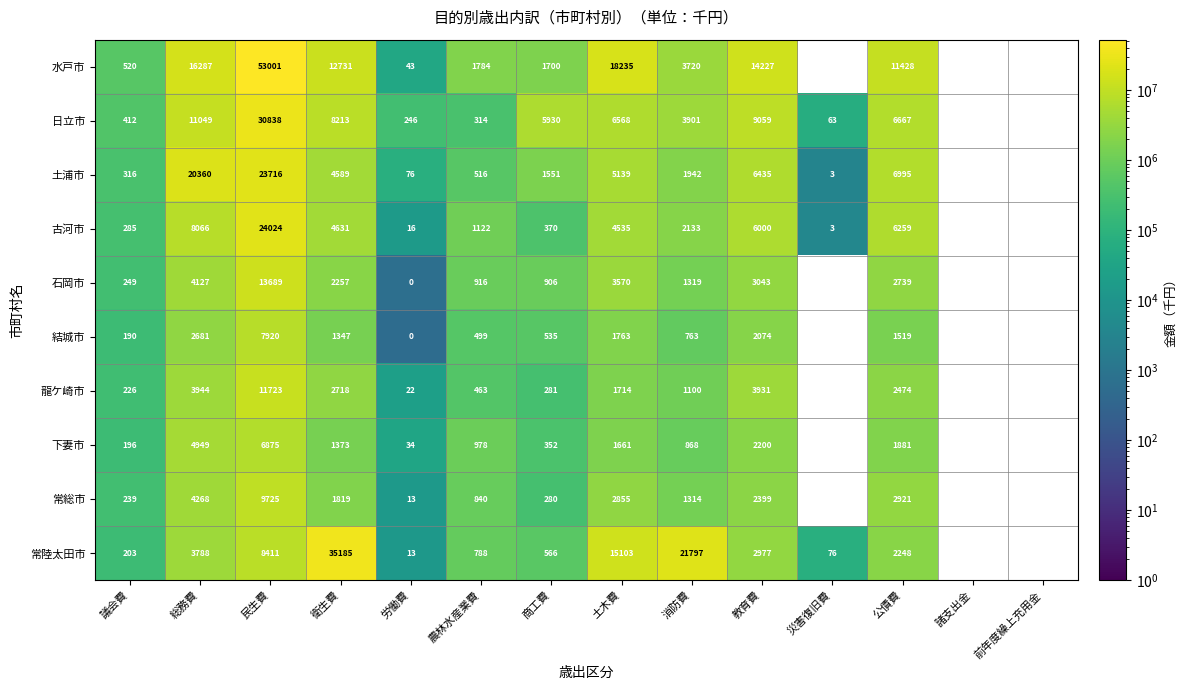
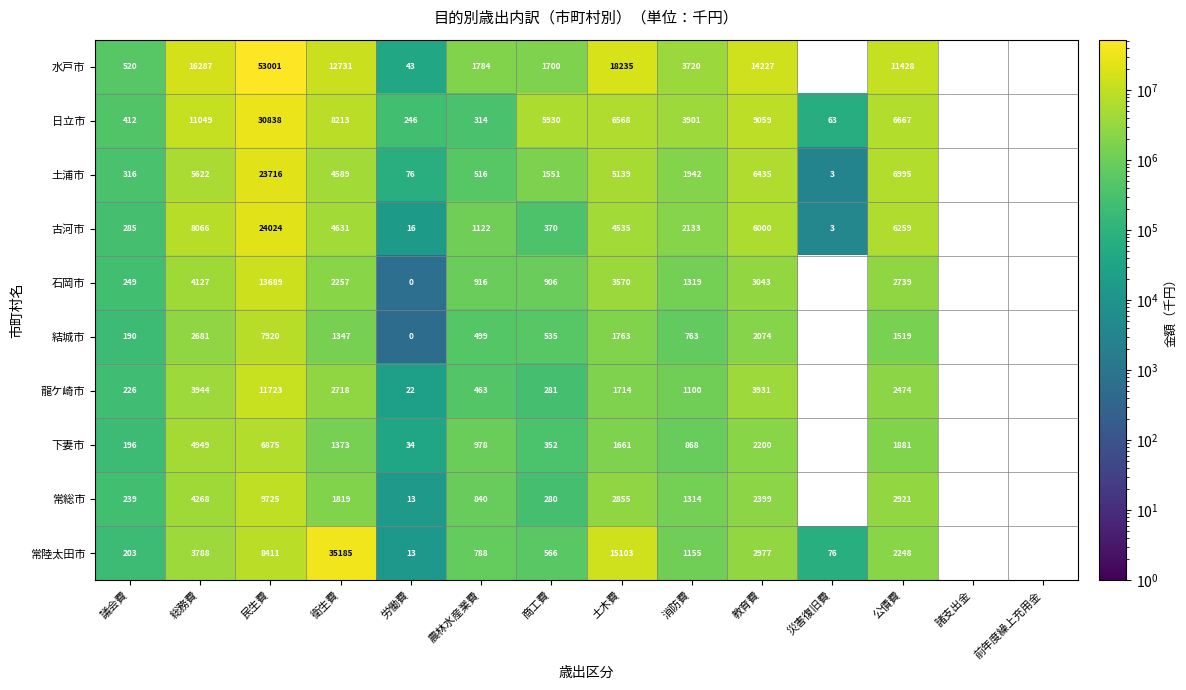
  {
    "水戸市": {
      "議会費": 520,
      "総務費": 16287,
      "民生費": 53001,
      "衛生費": 12731,
      "労働費": 43,
      "農林水産業費": 1784,
      "商工費": 1700,
      "土木費": 18235,
      "消防費": 3720,
      "教育費": 14227,
      "公債費": 11428
    },
    "日立市": {
      "議会費": 412,
      "総務費": 11049,
      "民生費": 30838,
      "衛生費": 8213,
      "労働費": 246,
      "農林水産業費": 314,
      "商工費": 5930,
      "土木費": 6568,
      "消防費": 3901,
      "教育費": 9059,
      "災害復旧費": 63,
      "公債費": 6667
    },
    "土浦市": {
      "議会費": 316,
-     "総務費": 20360,
+     "総務費": 5622,
      "民生費": 23716,
      "衛生費": 4589,
      "労働費": 76,
      "農林水産業費": 516,
      "商工費": 1551,
      "土木費": 5139,
      "消防費": 1942,
      "教育費": 6435,
      "災害復旧費": 3,
      "公債費": 6995
    },
    "古河市": {
      "議会費": 285,
      "総務費": 8066,
      "民生費": 24024,
      "衛生費": 4631,
      "労働費": 16,
      "農林水産業費": 1122,
      "商工費": 370,
      "土木費": 4535,
      "消防費": 2133,
      "教育費": 6000,
      "災害復旧費": 3,
      "公債費": 6259
    },
    "石岡市": {
      "議会費": 249,
      "総務費": 4127,
      "民生費": 13689,
      "衛生費": 2257,
      "労働費": 0,
      "農林水産業費": 916,
      "商工費": 906,
      "土木費": 3570,
      "消防費": 1319,
      "教育費": 3043,
      "公債費": 2739
    },
    "結城市": {
      "議会費": 190,
      "総務費": 2681,
      "民生費": 7920,
      "衛生費": 1347,
      "労働費": 0,
      "農林水産業費": 499,
      "商工費": 535,
      "土木費": 1763,
      "消防費": 763,
      "教育費": 2074,
      "公債費": 1519
    },
    "龍ケ崎市": {
      "議会費": 226,
      "総務費": 3944,
      "民生費": 11723,
      "衛生費": 2718,
      "労働費": 22,
      "農林水産業費": 463,
      "商工費": 281,
      "土木費": 1714,
      "消防費": 1100,
      "教育費": 3931,
      "公債費": 2474
    },
    "下妻市": {
      "議会費": 196,
      "総務費": 4949,
      "民生費": 6875,
      "衛生費": 1373,
      "労働費": 34,
      "農林水産業費": 978,
      "商工費": 352,
      "土木費": 1661,
      "消防費": 868,
      "教育費": 2200,
      "公債費": 1881
    },
    "常総市": {
      "議会費": 239,
      "総務費": 4268,
      "民生費": 9725,
      "衛生費": 1819,
      "労働費": 13,
      "農林水産業費": 840,
      "商工費": 280,
      "土木費": 2855,
      "消防費": 1314,
      "教育費": 2399,
      "公債費": 2921
    },
    "常陸太田市": {
      "議会費": 203,
      "総務費": 3788,
      "民生費": 8411,
      "衛生費": 35185,
      "労働費": 13,
      "農林水産業費": 788,
      "商工費": 566,
      "土木費": 15103,
-     "消防費": 21797,
+     "消防費": 1155,
      "教育費": 2977,
      "災害復旧費": 76,
      "公債費": 2248
    }
  }
